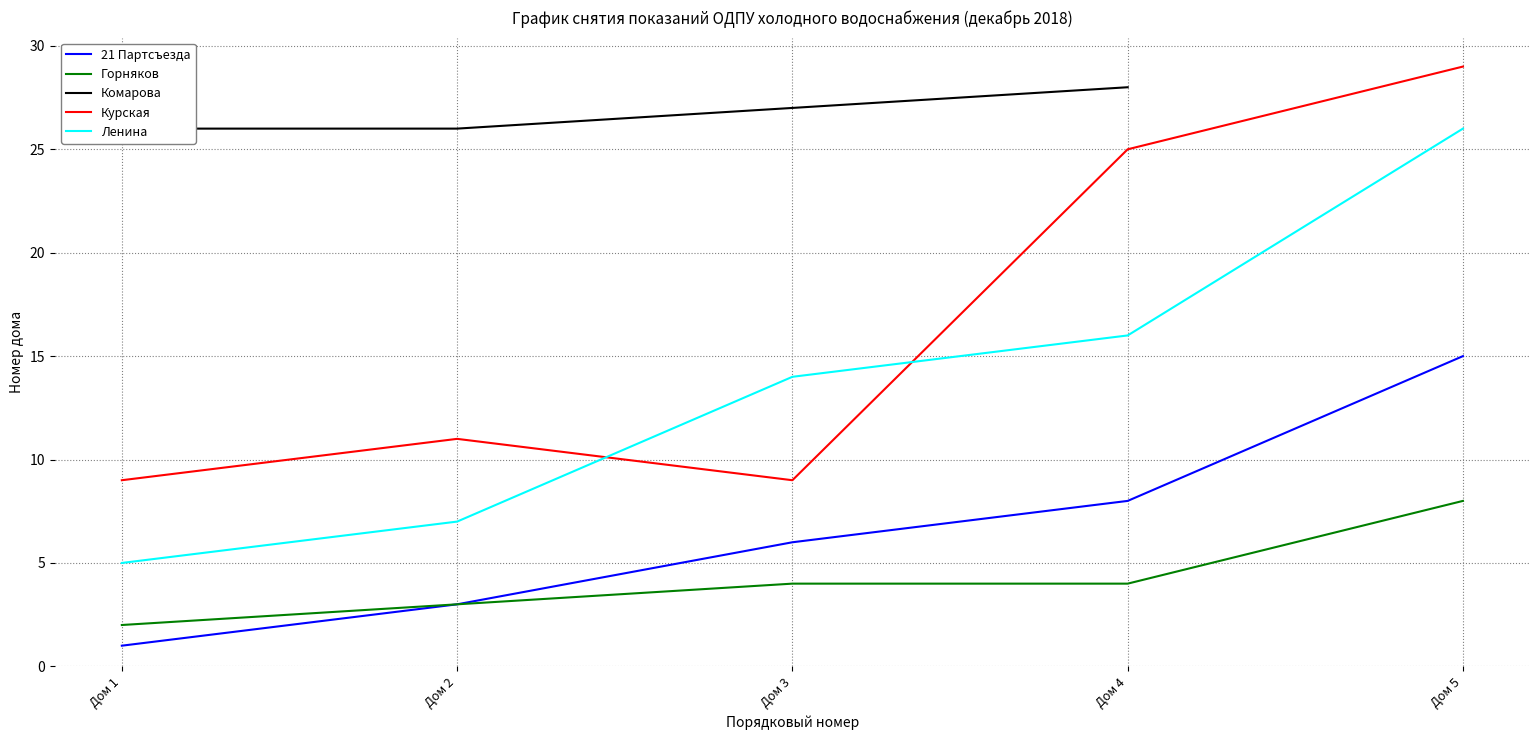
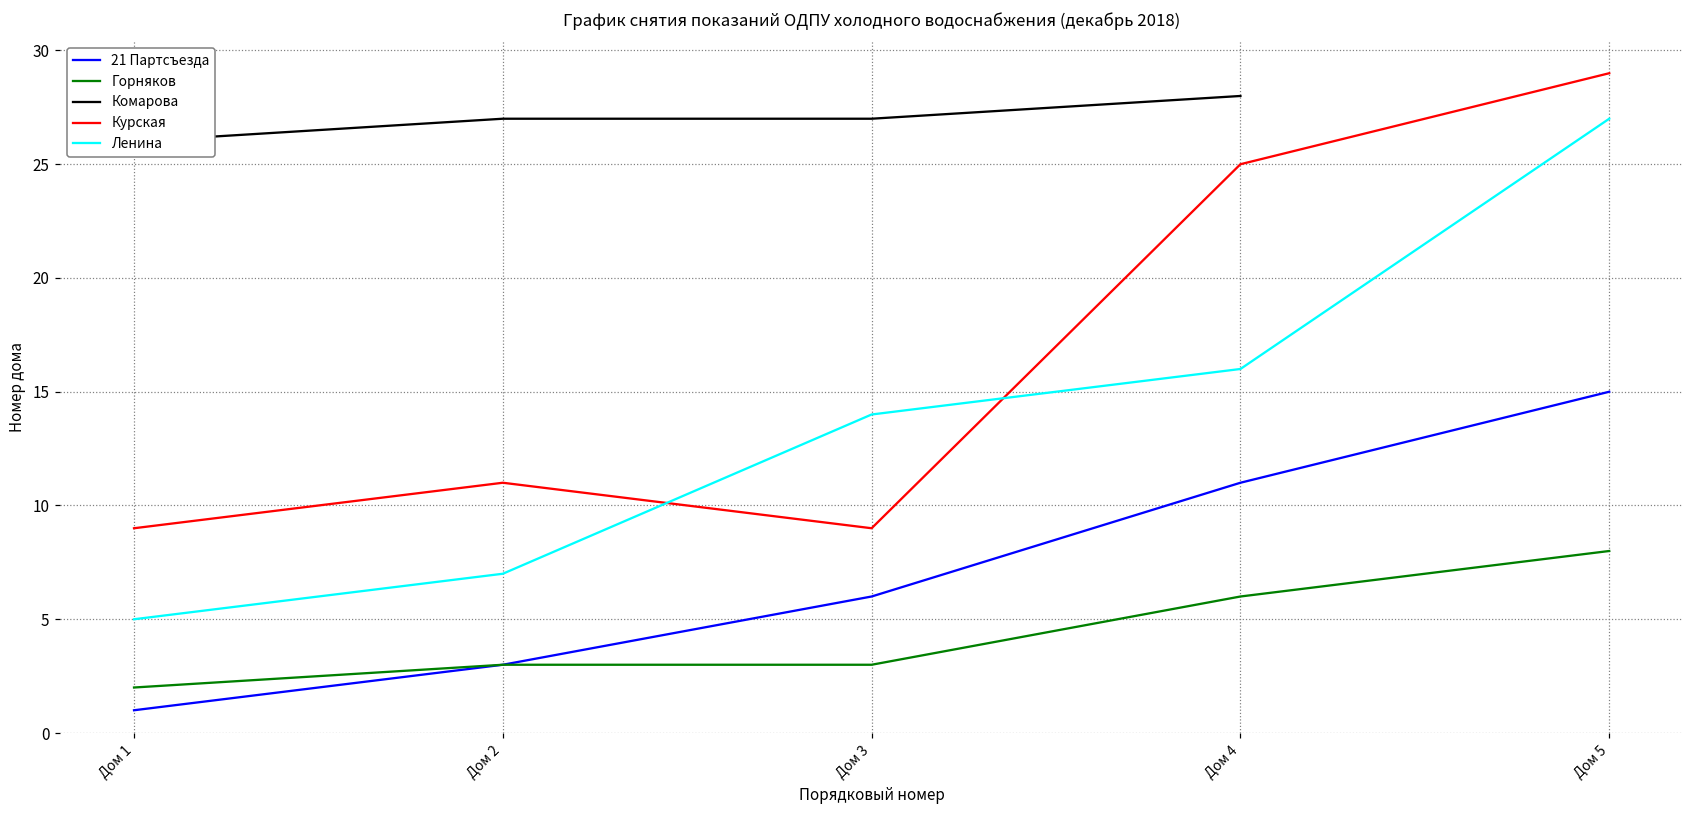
  {
    "21 Партсъезда": {
      "Дом 1": 1,
      "Дом 3": 6,
-     "Дом 4": 8,
+     "Дом 4": 11,
      "Дом 5": 15
    },
    "Горняков": {
      "Дом 1": 2,
-     "Дом 3": 4,
-     "Дом 4": 4,
+     "Дом 3": 3,
+     "Дом 4": 6,
      "Дом 5": 8
    },
    "Комарова": {
-     "Дом 2": 26,
+     "Дом 2": 27,
      "Дом 3": 27,
      "Дом 4": 28
    },
    "Курская": {
      "Дом 1": 9,
      "Дом 2": 11,
      "Дом 3": 9,
      "Дом 4": 25,
      "Дом 5": 29
    },
    "Ленина": {
      "Дом 1": 5,
      "Дом 2": 7,
      "Дом 3": 14,
      "Дом 4": 16,
-     "Дом 5": 26
+     "Дом 5": 27
    }
  }
